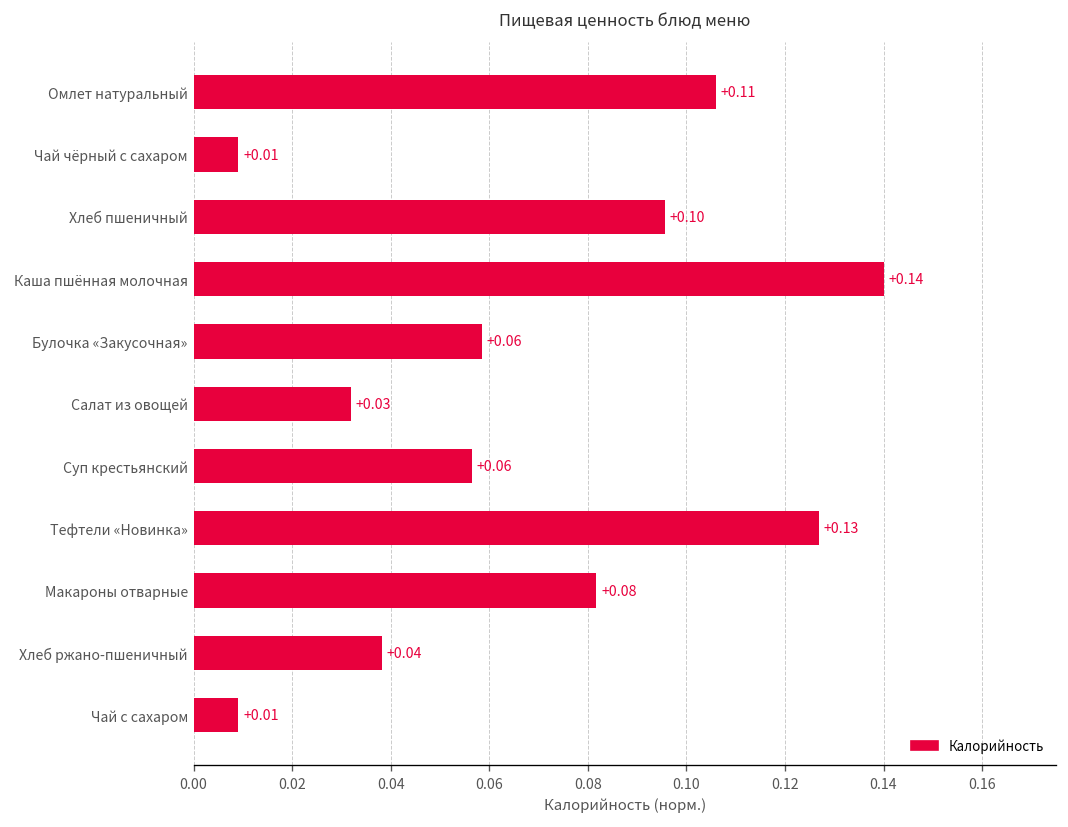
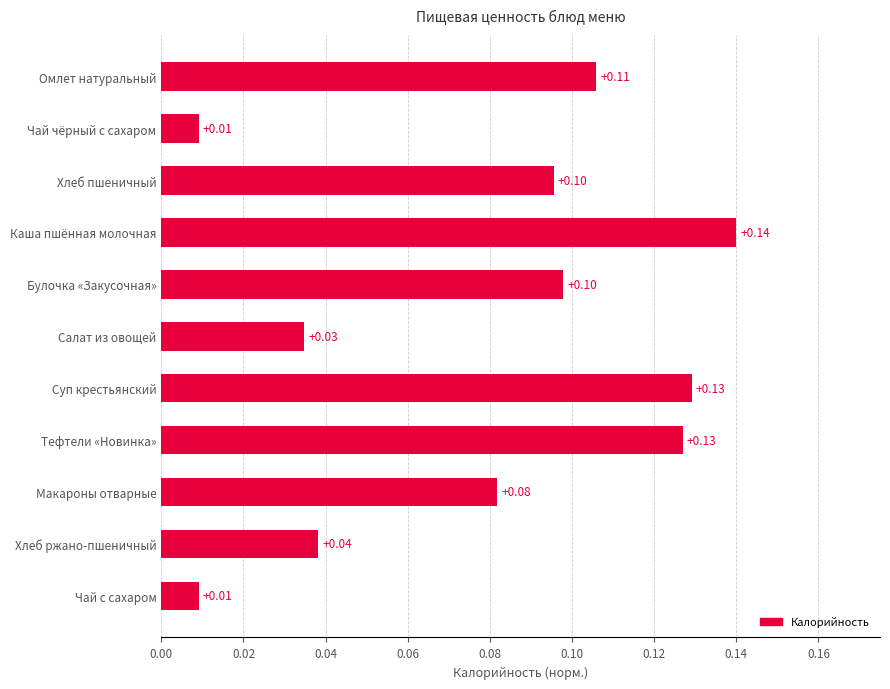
  {
    "Калорийность": {
      "Омлет натуральный": "+0.11",
      "Чай чёрный с сахаром": "+0.01",
      "Хлеб пшеничный": "+0.10",
      "Каша пшённая молочная": "+0.14",
-     "Булочка «Закусочная»": "+0.06",
-     "Салат из овощей": "0.032",
-     "Суп крестьянский": "+0.06",
+     "Булочка «Закусочная»": "+0.10",
+     "Салат из овощей": "0.035",
+     "Суп крестьянский": "+0.13",
      "Тефтели «Новинка»": "+0.13",
      "Макароны отварные": "+0.08",
      "Хлеб ржано-пшеничный": "+0.04",
      "Чай с сахаром": "+0.01"
    }
  }
